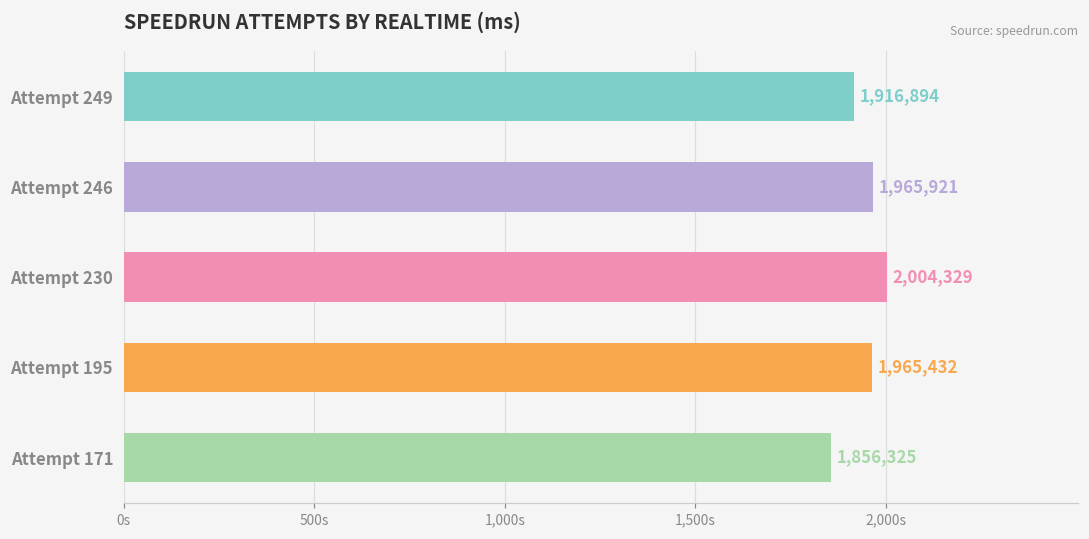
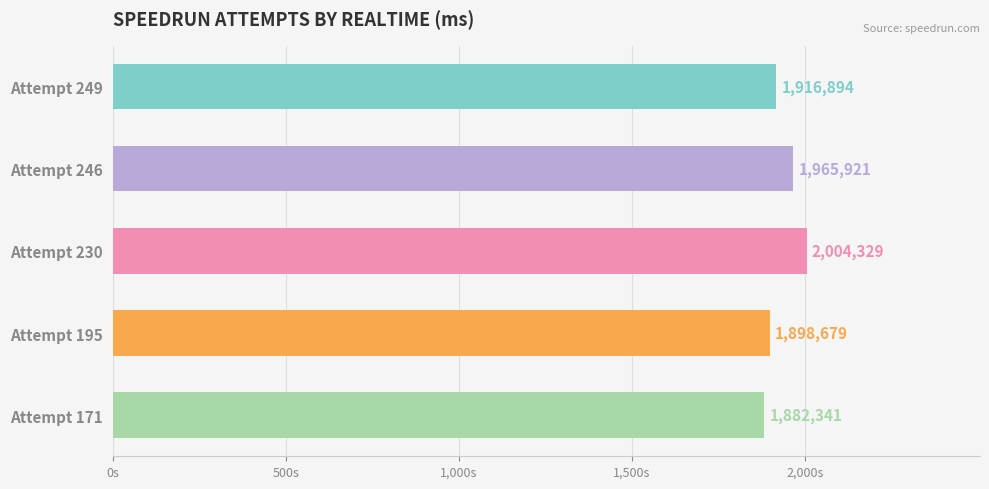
  {
    "Attempt 249": "1,916,894",
    "Attempt 246": "1,965,921",
    "Attempt 230": "2,004,329",
-   "Attempt 195": "1,965,432",
-   "Attempt 171": "1,856,325"
+   "Attempt 195": "1,898,679",
+   "Attempt 171": "1,882,341"
  }
